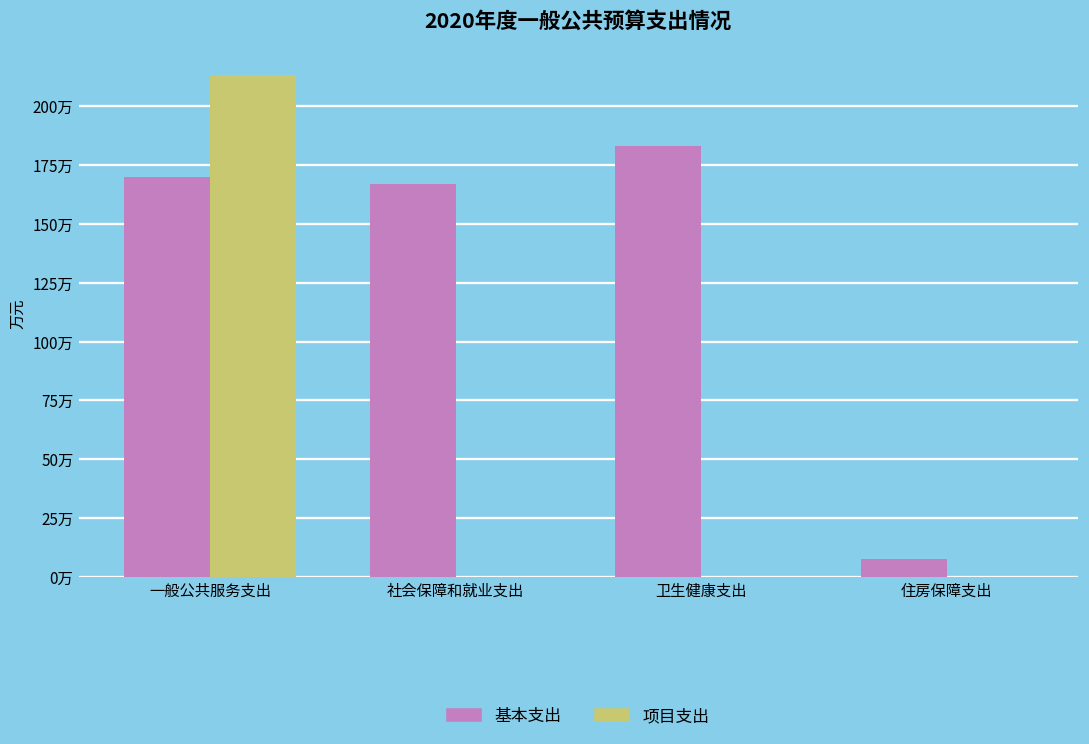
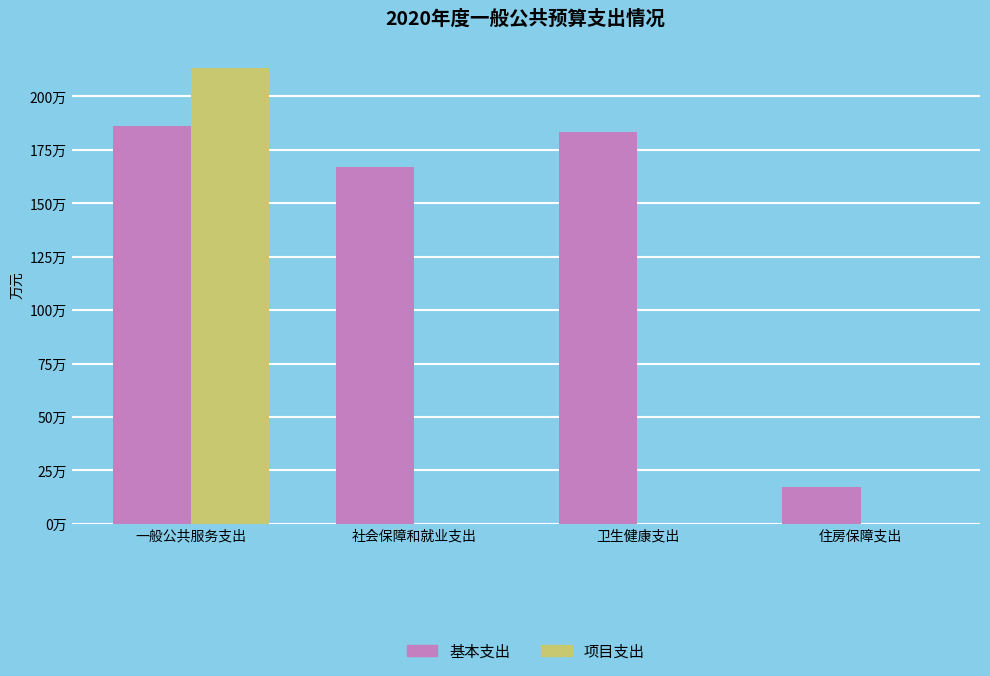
  {
    "基本支出": {
-     "一般公共服务支出": "170万",
+     "一般公共服务支出": "186万",
      "社会保障和就业支出": "167万",
      "卫生健康支出": "183万",
-     "住房保障支出": "8万"
+     "住房保障支出": "17万"
    },
    "项目支出": {
      "一般公共服务支出": "213万",
      "社会保障和就业支出": "0万",
      "卫生健康支出": "0万",
      "住房保障支出": "0万"
    }
  }
